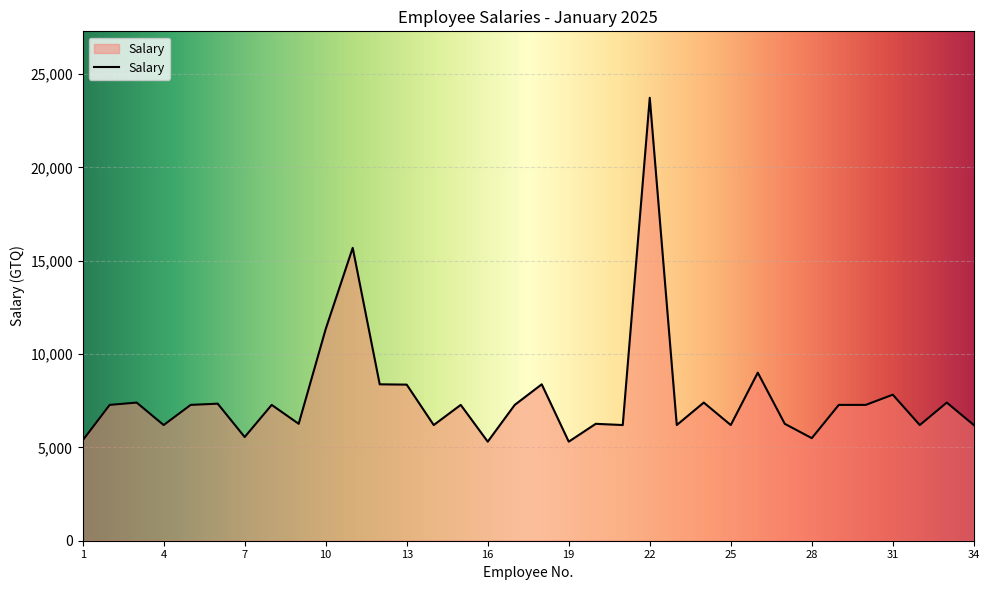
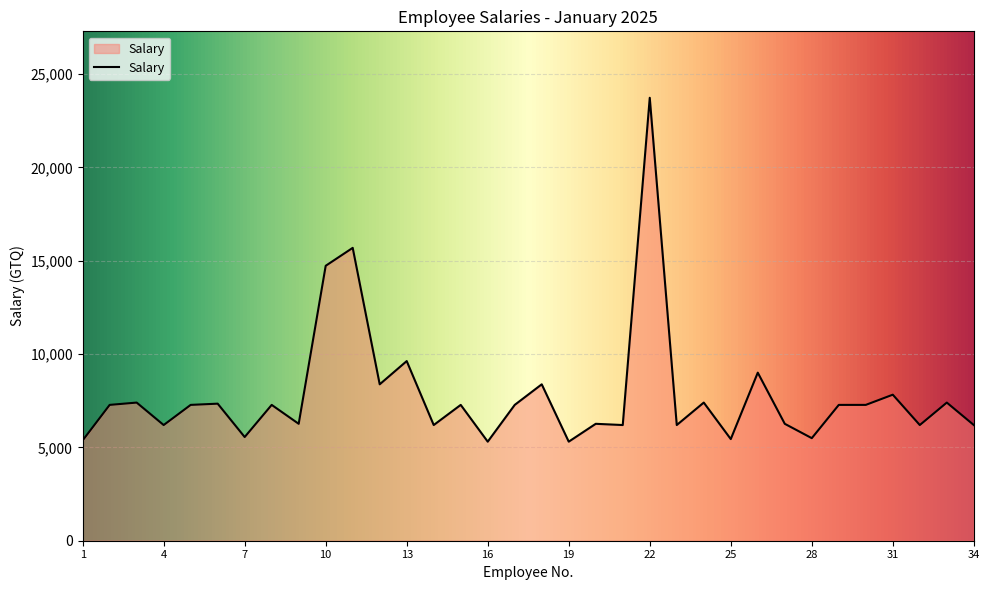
  {
    "1": "5,400",
    "4": "6,200",
    "7": "5,600",
-   "10": "11,300",
-   "13": "8,400",
+   "10": "14,700",
+   "13": "9,600",
    "16": "5,300",
    "19": "5,300",
    "22": "23,700",
-   "25": "6,200",
+   "25": "5,400",
    "28": "5,500",
    "31": "7,800",
    "34": "6,200"
  }
